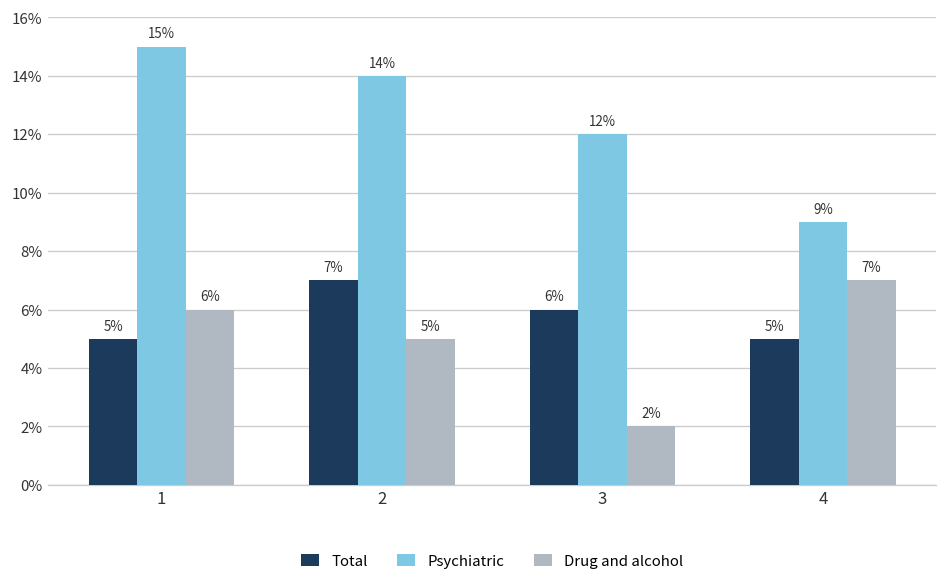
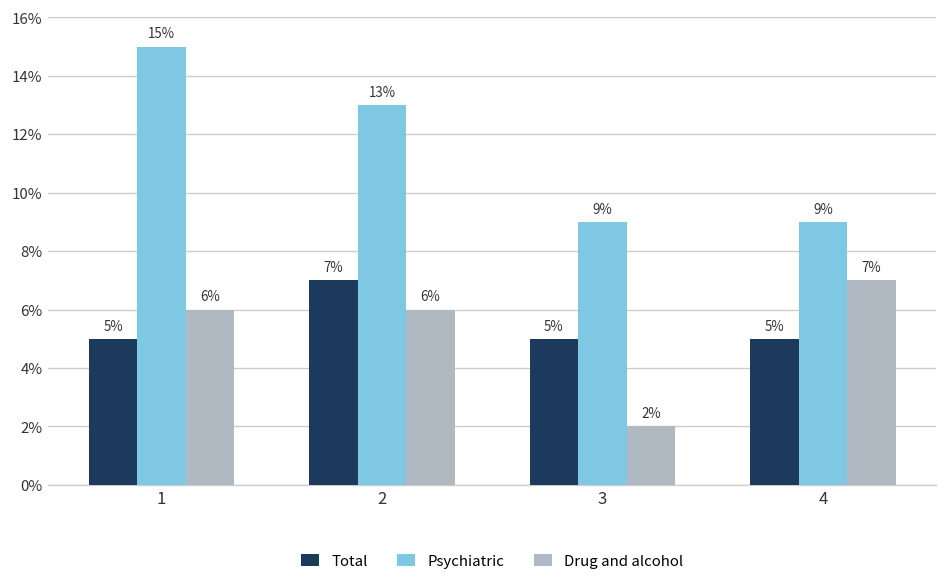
  {
    "Total": {
      "1": "5%",
      "2": "7%",
-     "3": "6%",
+     "3": "5%",
      "4": "5%"
    },
    "Psychiatric": {
      "1": "15%",
-     "2": "14%",
-     "3": "12%",
+     "2": "13%",
+     "3": "9%",
      "4": "9%"
    },
    "Drug and alcohol": {
      "1": "6%",
-     "2": "5%",
+     "2": "6%",
      "3": "2%",
      "4": "7%"
    }
  }
